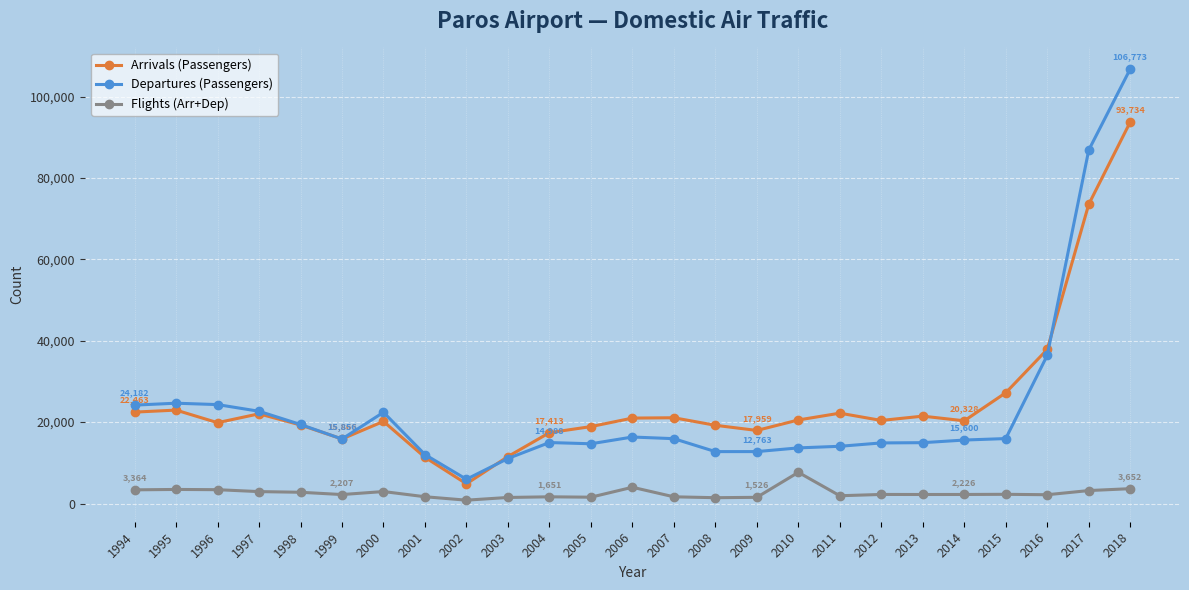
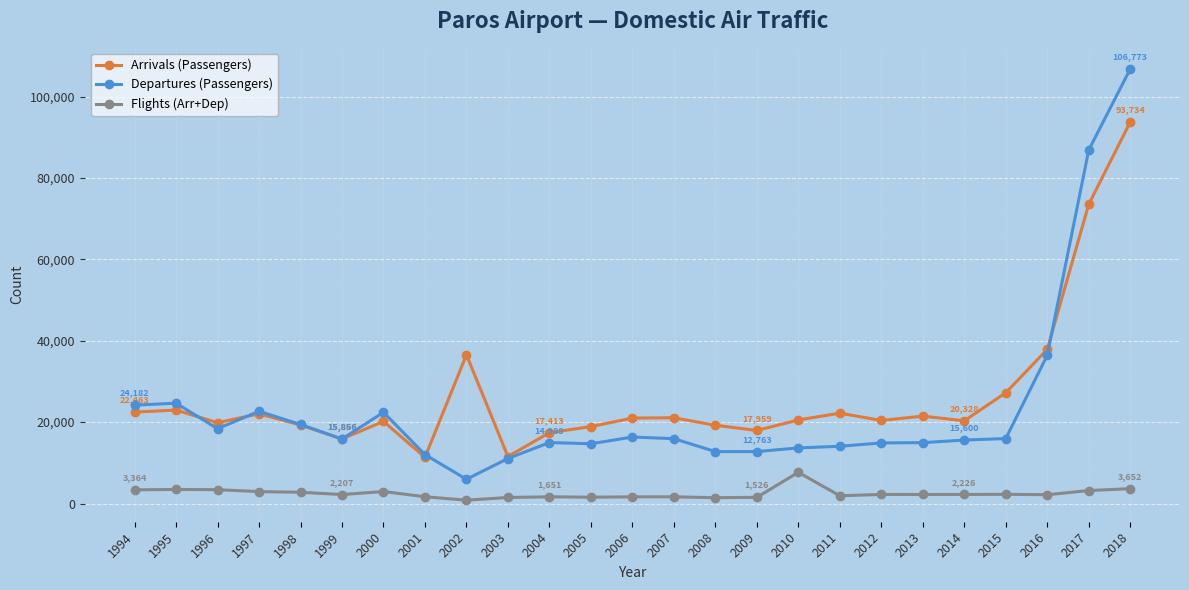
  {
    "Arrivals (Passengers)": {
      "1995": "23,000",
      "1996": "20,000",
      "2000": "20,000",
      "2001": "11,000",
-     "2002": "5,000",
+     "2002": "37,000",
      "2005": "19,000",
      "2006": "21,000",
      "2007": "21,000",
      "2008": "19,000",
      "2010": "21,000",
      "2011": "22,000",
      "2012": "20,000",
      "2013": "21,000",
      "2015": "27,000",
      "2016": "38,000",
      "2017": "74,000"
    },
    "Departures (Passengers)": {
      "1995": "25,000",
-     "1996": "24,000",
+     "1996": "18,000",
      "2000": "22,000",
      "2001": "12,000",
      "2002": "6,000",
      "2005": "15,000",
      "2006": "16,000",
      "2007": "16,000",
      "2008": "13,000",
      "2010": "14,000",
      "2011": "14,000",
      "2012": "15,000",
      "2013": "15,000",
      "2015": "16,000",
      "2016": "36,000",
      "2017": "87,000"
    },
    "Flights (Arr+Dep)": {
      "1995": "3,000",
      "1996": "3,000",
      "1997": "3,000",
      "1998": "3,000",
      "2000": "3,000",
      "2001": "2,000",
      "2002": "1,000",
      "2003": "1,000",
      "2005": "2,000",
-     "2006": "4,000",
+     "2006": "2,000",
      "2007": "2,000",
      "2008": "1,000",
      "2010": "8,000",
      "2011": "2,000",
      "2012": "2,000",
      "2013": "2,000",
      "2015": "2,000",
      "2016": "2,000",
      "2017": "3,000"
    }
  }
